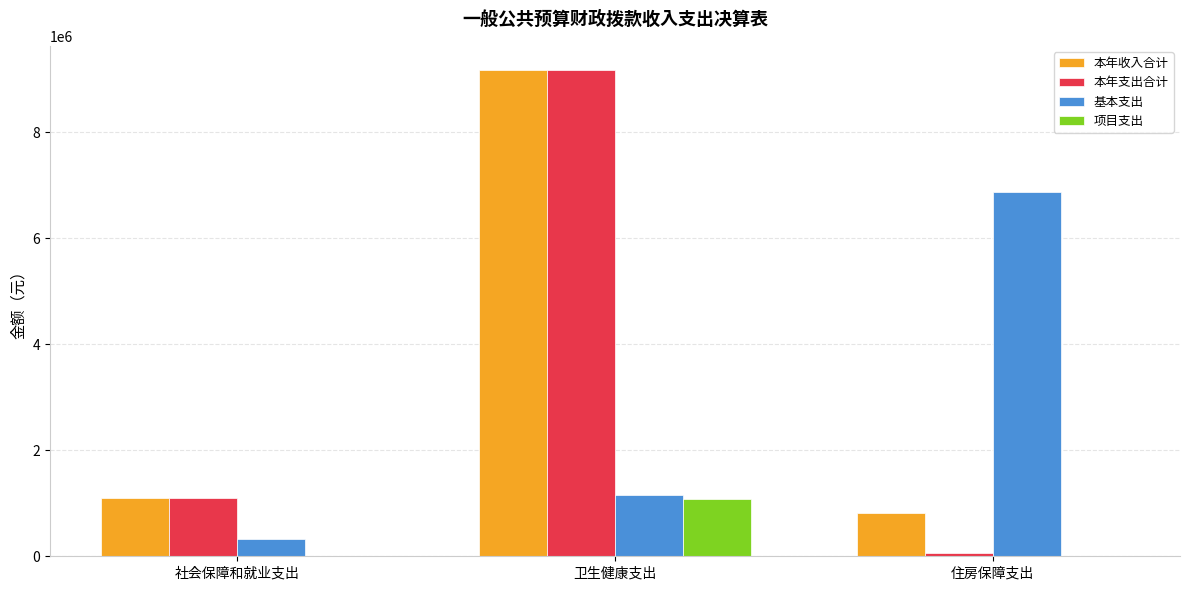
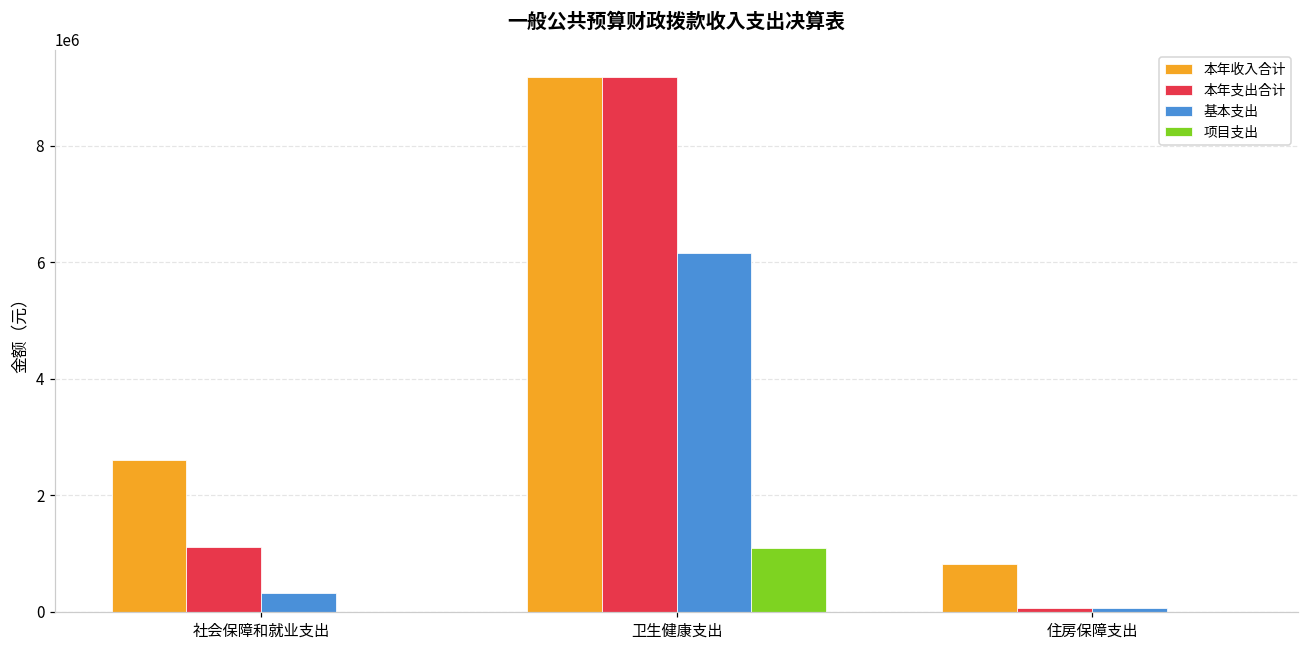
  {
    "本年收入合计": {
-     "社会保障和就业支出": 1100000,
+     "社会保障和就业支出": 2600000,
      "卫生健康支出": 9200000,
      "住房保障支出": 800000
    },
    "本年支出合计": {
      "社会保障和就业支出": 1100000,
      "卫生健康支出": 9200000,
      "住房保障支出": 100000
    },
    "基本支出": {
      "社会保障和就业支出": 300000,
-     "卫生健康支出": 1200000,
-     "住房保障支出": 6900000
+     "卫生健康支出": 6200000,
+     "住房保障支出": 100000
    },
    "项目支出": {
      "社会保障和就业支出": 0,
      "卫生健康支出": 1100000,
      "住房保障支出": 0
    }
  }
